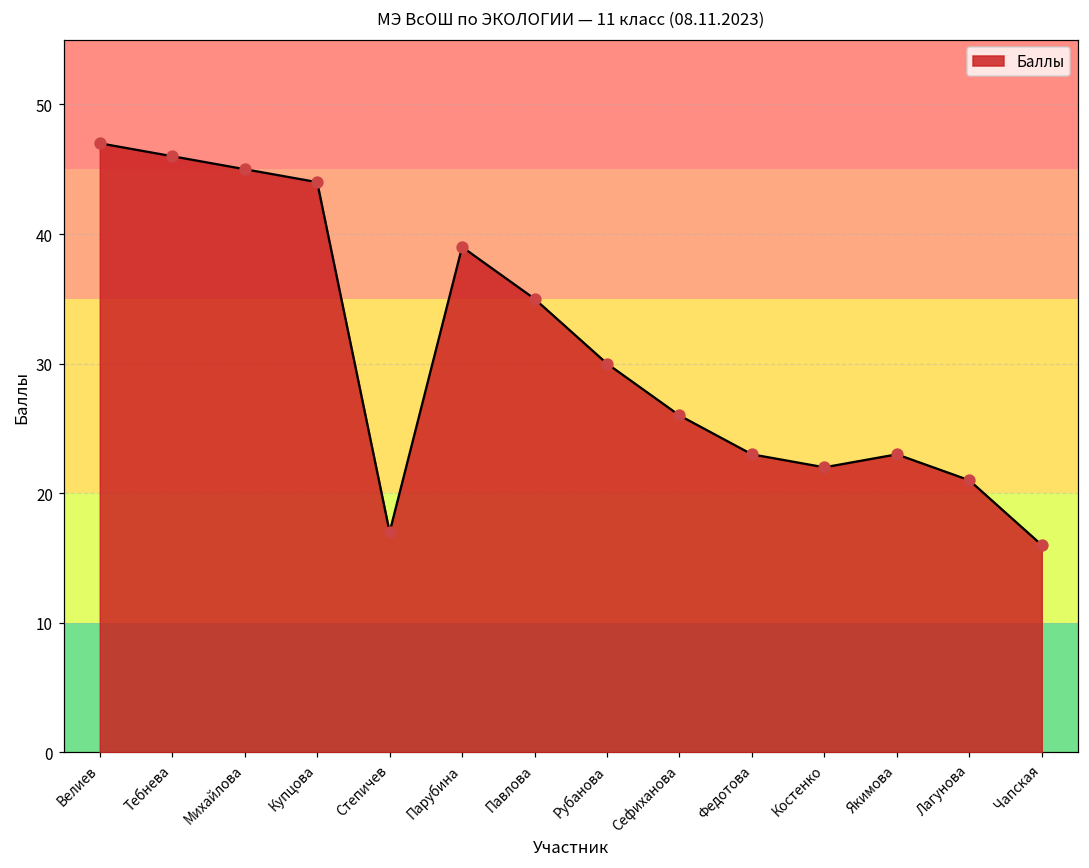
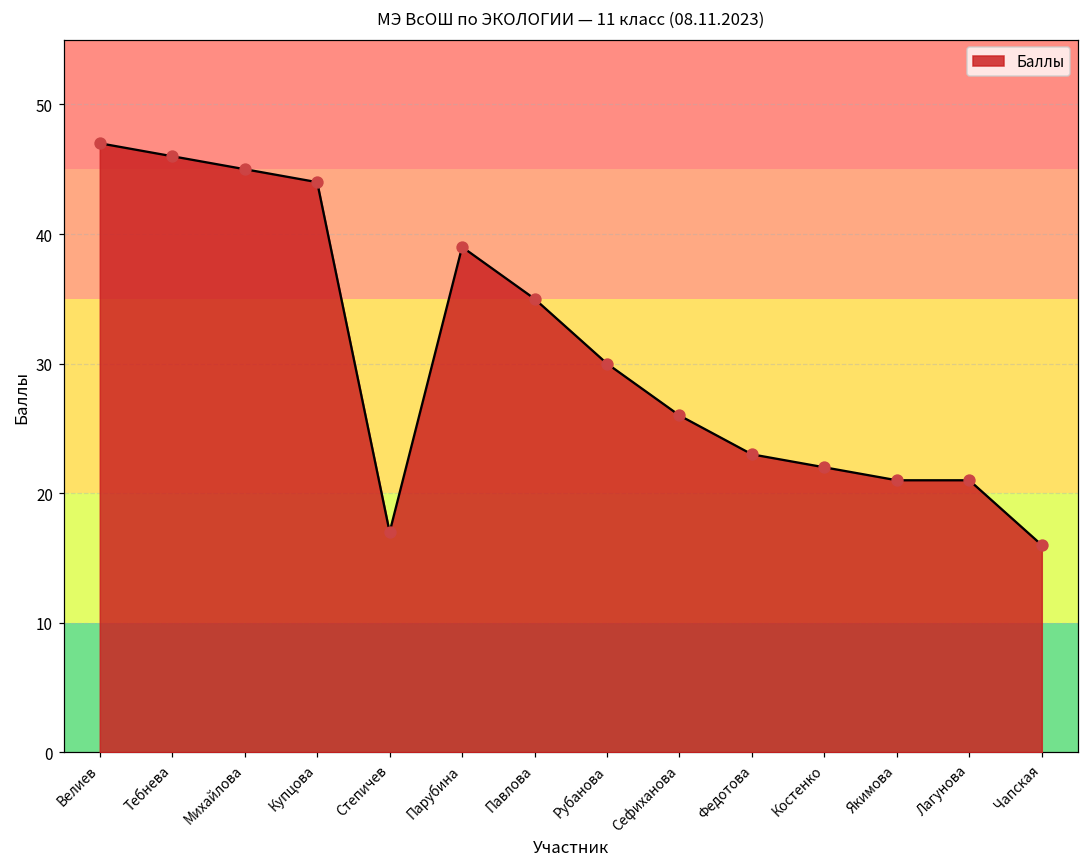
  {
    "Велиев": 47,
    "Тебнева": 46,
    "Михайлова": 45,
    "Купцова": 44,
    "Степичев": 17,
    "Парубина": 39,
    "Павлова": 35,
    "Рубанова": 30,
    "Сефиханова": 26,
    "Федотова": 23,
    "Костенко": 22,
-   "Якимова": 23,
+   "Якимова": 21,
    "Лагунова": 21,
    "Чапская": 16
  }
